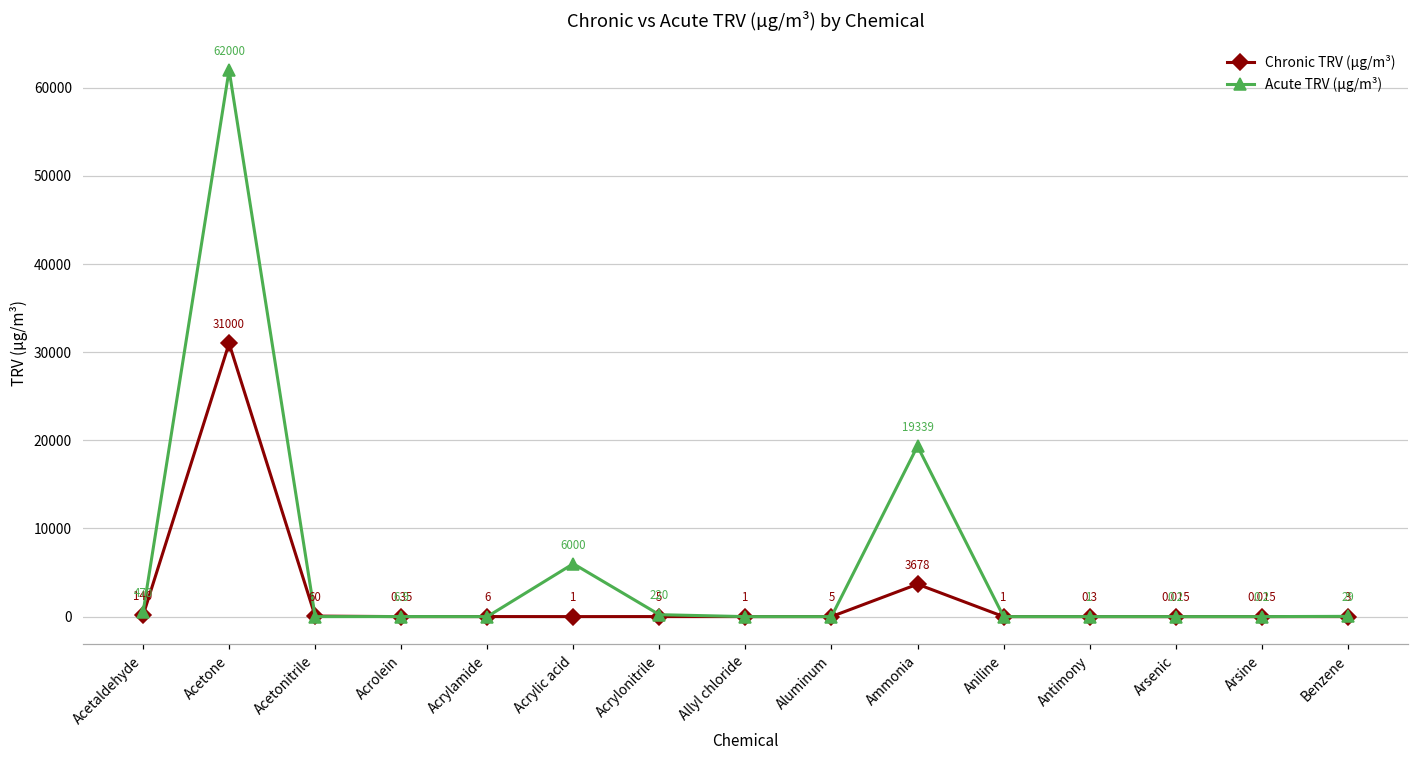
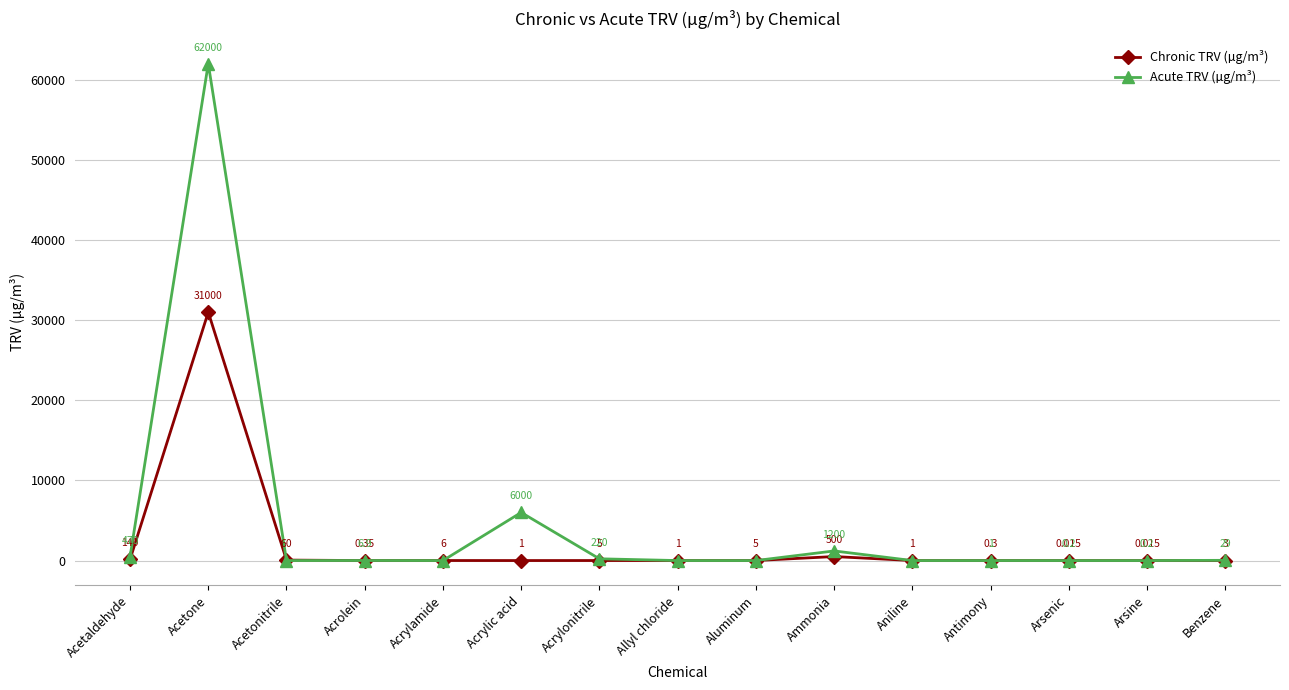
  {
    "Chronic TRV (µg/m³)": {
      "Acetone": 31000,
      "Acrylic acid": 1,
-     "Ammonia": 3678
+     "Ammonia": 500
    },
    "Acute TRV (µg/m³)": {
      "Acetone": 62000,
      "Acrylic acid": 6000,
-     "Ammonia": 19339
+     "Ammonia": 1200
    }
  }
